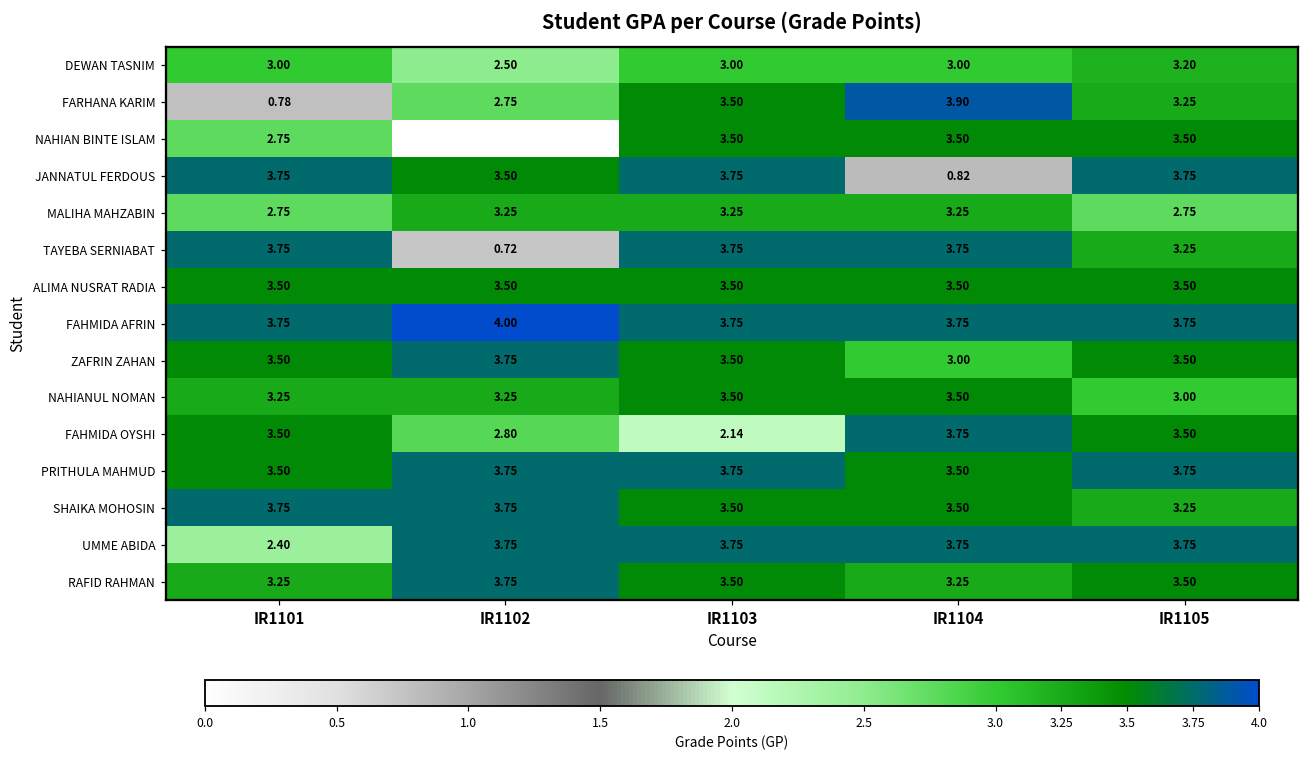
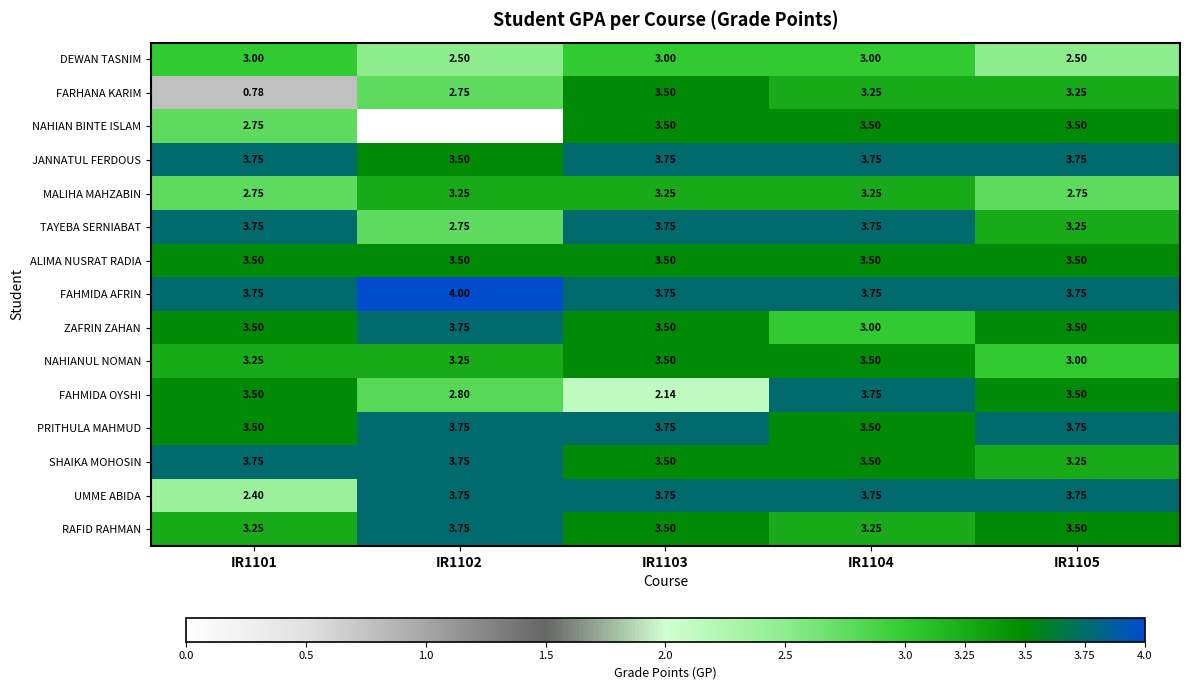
  {
    "DEWAN TASNIM": {
      "IR1101": 3.00,
      "IR1102": 2.50,
      "IR1103": 3.00,
      "IR1104": 3.00,
-     "IR1105": 3.20
+     "IR1105": 2.50
    },
    "FARHANA KARIM": {
      "IR1101": 0.78,
      "IR1102": 2.75,
      "IR1103": 3.50,
-     "IR1104": 3.90,
+     "IR1104": 3.25,
      "IR1105": 3.25
    },
    "NAHIAN BINTE ISLAM": {
      "IR1101": 2.75,
      "IR1103": 3.50,
      "IR1104": 3.50,
      "IR1105": 3.50
    },
    "JANNATUL FERDOUS": {
      "IR1101": 3.75,
      "IR1102": 3.50,
      "IR1103": 3.75,
-     "IR1104": 0.82,
+     "IR1104": 3.75,
      "IR1105": 3.75
    },
    "MALIHA MAHZABIN": {
      "IR1101": 2.75,
      "IR1102": 3.25,
      "IR1103": 3.25,
      "IR1104": 3.25,
      "IR1105": 2.75
    },
    "TAYEBA SERNIABAT": {
      "IR1101": 3.75,
-     "IR1102": 0.72,
+     "IR1102": 2.75,
      "IR1103": 3.75,
      "IR1104": 3.75,
      "IR1105": 3.25
    },
    "ALIMA NUSRAT RADIA": {
      "IR1101": 3.50,
      "IR1102": 3.50,
      "IR1103": 3.50,
      "IR1104": 3.50,
      "IR1105": 3.50
    },
    "FAHMIDA AFRIN": {
      "IR1101": 3.75,
      "IR1102": 4.00,
      "IR1103": 3.75,
      "IR1104": 3.75,
      "IR1105": 3.75
    },
    "ZAFRIN ZAHAN": {
      "IR1101": 3.50,
      "IR1102": 3.75,
      "IR1103": 3.50,
      "IR1104": 3.00,
      "IR1105": 3.50
    },
    "NAHIANUL NOMAN": {
      "IR1101": 3.25,
      "IR1102": 3.25,
      "IR1103": 3.50,
      "IR1104": 3.50,
      "IR1105": 3.00
    },
    "FAHMIDA OYSHI": {
      "IR1101": 3.50,
      "IR1102": 2.80,
      "IR1103": 2.14,
      "IR1104": 3.75,
      "IR1105": 3.50
    },
    "PRITHULA MAHMUD": {
      "IR1101": 3.50,
      "IR1102": 3.75,
      "IR1103": 3.75,
      "IR1104": 3.50,
      "IR1105": 3.75
    },
    "SHAIKA MOHOSIN": {
      "IR1101": 3.75,
      "IR1102": 3.75,
      "IR1103": 3.50,
      "IR1104": 3.50,
      "IR1105": 3.25
    },
    "UMME ABIDA": {
      "IR1101": 2.40,
      "IR1102": 3.75,
      "IR1103": 3.75,
      "IR1104": 3.75,
      "IR1105": 3.75
    },
    "RAFID RAHMAN": {
      "IR1101": 3.25,
      "IR1102": 3.75,
      "IR1103": 3.50,
      "IR1104": 3.25,
      "IR1105": 3.50
    }
  }
